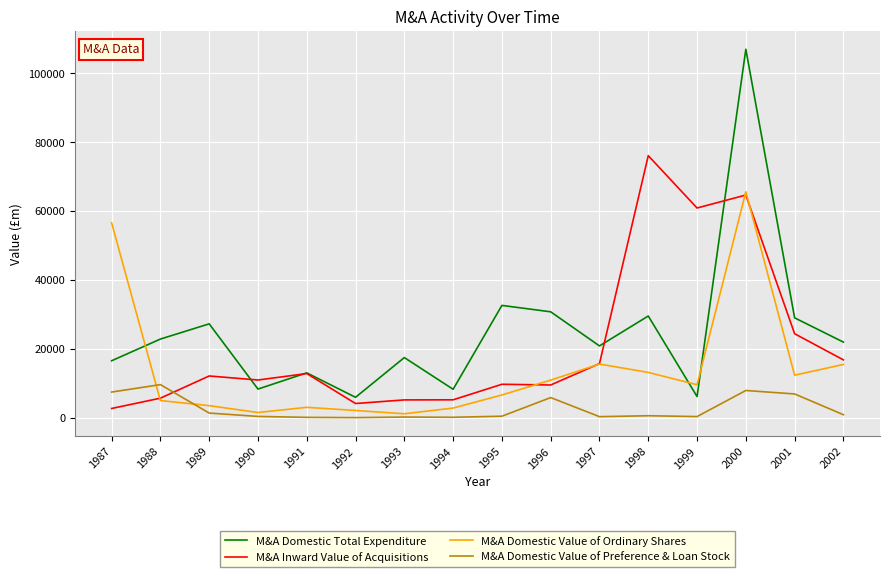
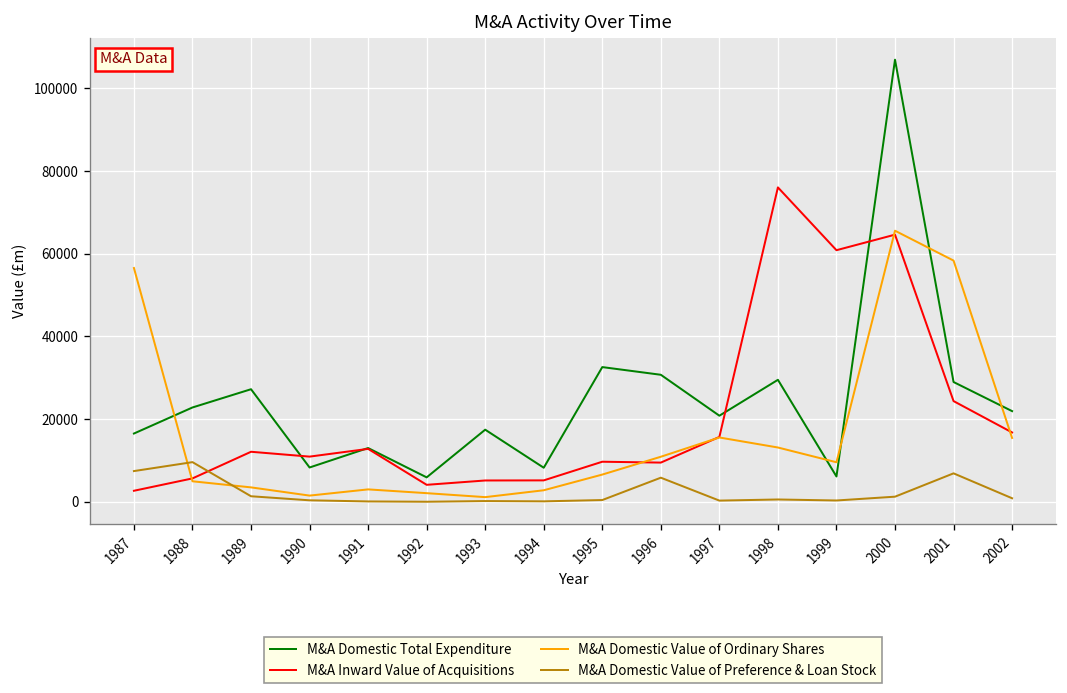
  {
    "M&A Domestic Total Expenditure": {
      "1987": 17000,
      "1988": 23000,
      "1989": 27000,
      "1990": 8000,
      "1992": 6000,
      "1993": 17000,
      "1994": 8000,
      "1995": 33000,
      "1996": 31000,
      "1997": 21000,
      "1998": 30000,
      "1999": 6000,
      "2000": 107000,
      "2001": 29000,
      "2002": 22000
    },
    "M&A Inward Value of Acquisitions": {
      "1987": 3000,
      "1989": 12000,
      "1990": 11000,
      "1992": 4000,
      "1993": 5000,
      "1994": 5000,
      "1995": 10000,
      "1996": 10000,
      "1998": 76000,
      "1999": 61000,
      "2000": 65000,
      "2001": 24000,
      "2002": 17000
    },
    "M&A Domestic Value of Ordinary Shares": {
      "1987": 57000,
      "1989": 4000,
      "1990": 2000,
      "1991": 3000,
      "1992": 2000,
      "1993": 1000,
      "1994": 3000,
      "1995": 7000,
      "1996": 11000,
      "1998": 13000,
      "1999": 10000,
      "2000": 66000,
-     "2001": 12000,
+     "2001": 58000,
      "2002": 15000
    },
    "M&A Domestic Value of Preference & Loan Stock": {
      "1987": 7000,
      "1988": 10000,
      "1989": 1000,
      "1990": 0,
      "1991": 0,
      "1992": 0,
      "1993": 0,
      "1994": 0,
      "1995": 0,
      "1996": 6000,
      "1997": 0,
      "1998": 1000,
      "1999": 0,
-     "2000": 8000,
+     "2000": 1000,
      "2001": 7000,
      "2002": 1000
    }
  }
